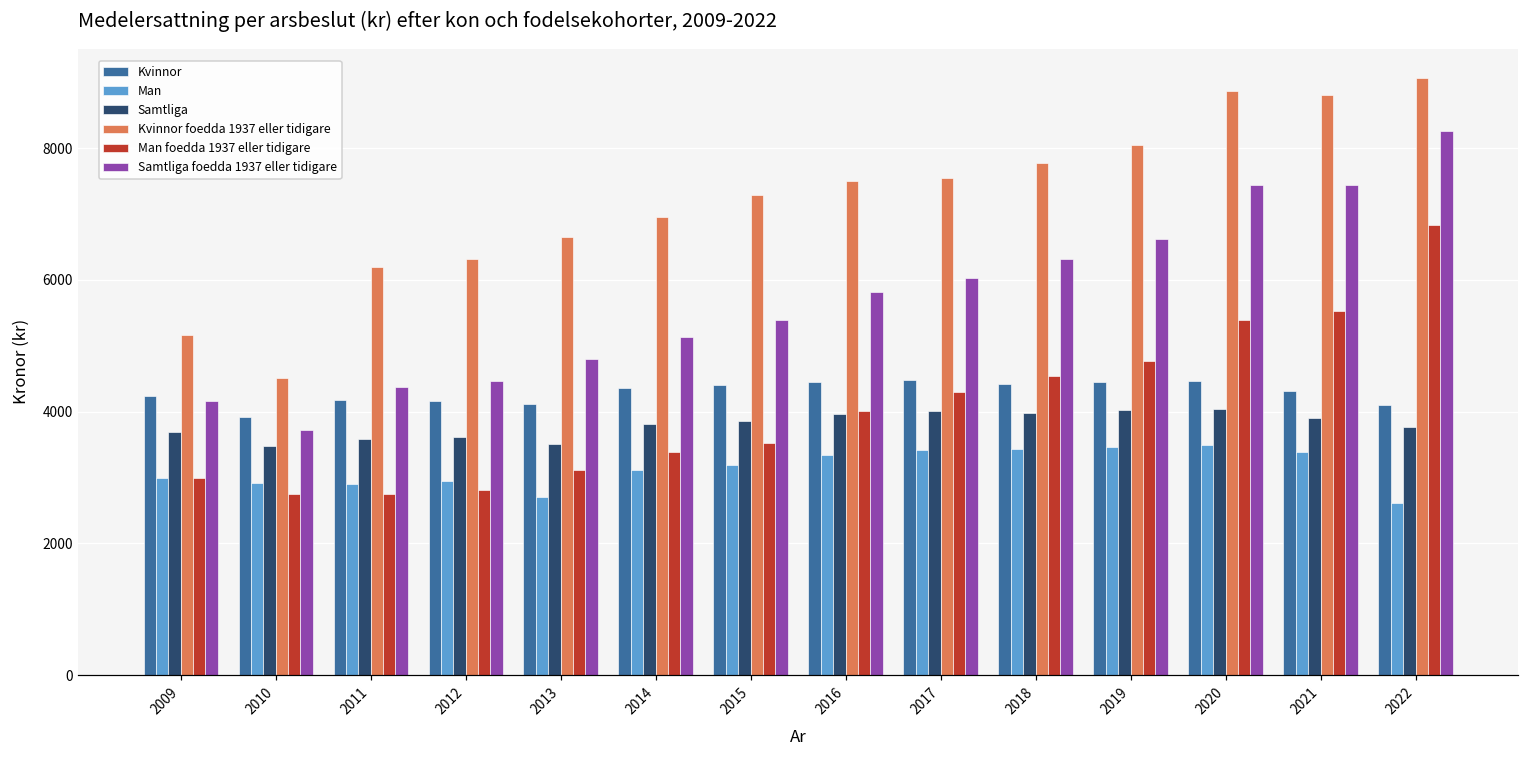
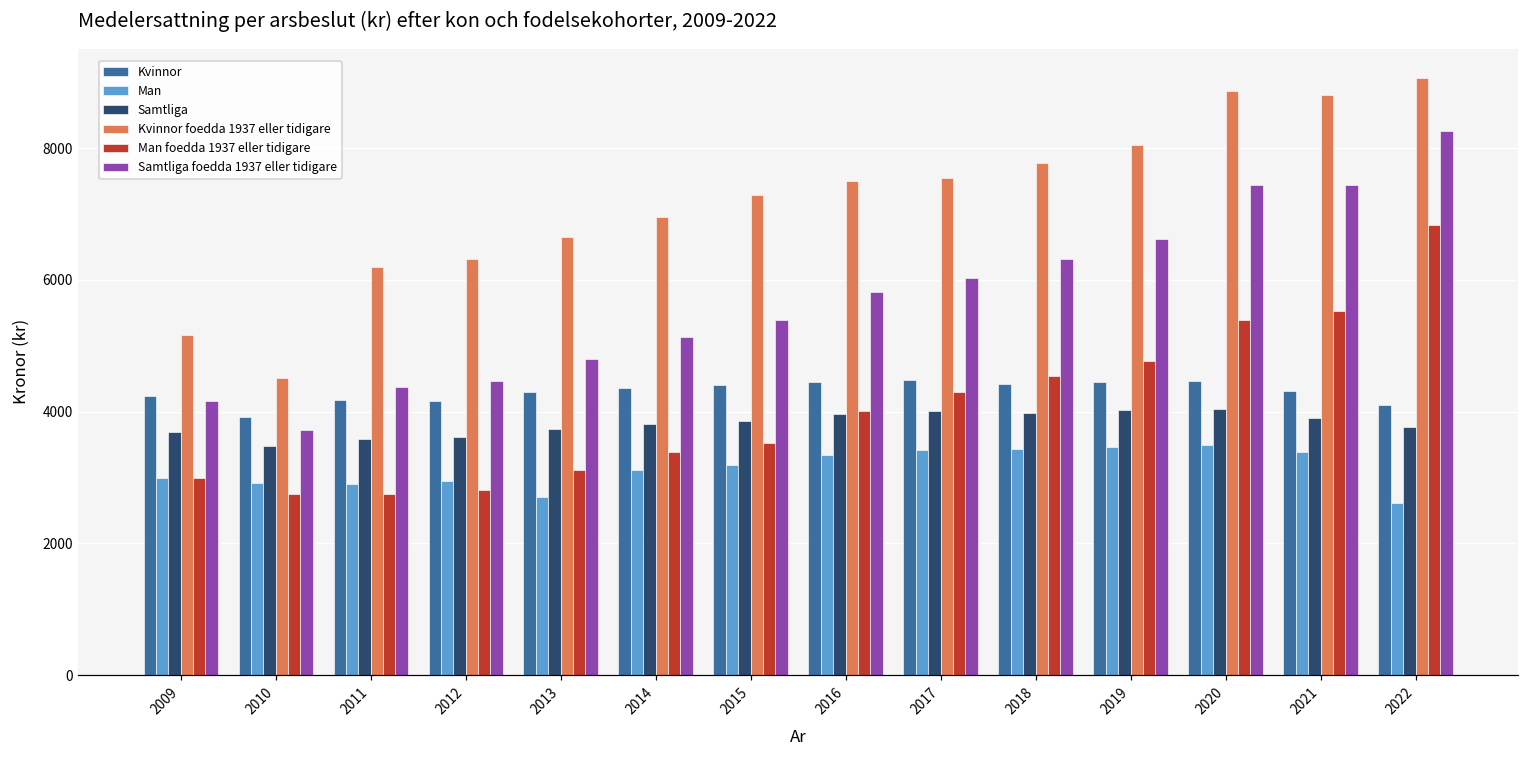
  {
    "Kvinnor": {
      "2009": 4200,
      "2010": 3900,
      "2011": 4200,
      "2012": 4200,
-     "2013": 4100,
+     "2013": 4300,
      "2014": 4400,
      "2015": 4400,
      "2016": 4500,
      "2017": 4500,
      "2018": 4400,
      "2019": 4500,
      "2020": 4500,
      "2021": 4300,
      "2022": 4100
    },
    "Man": {
      "2009": 3000,
      "2010": 2900,
      "2011": 2900,
      "2012": 3000,
      "2013": 2700,
      "2014": 3100,
      "2015": 3200,
      "2016": 3300,
      "2017": 3400,
      "2018": 3400,
      "2019": 3500,
      "2020": 3500,
      "2021": 3400,
      "2022": 2600
    },
    "Samtliga": {
      "2009": 3700,
      "2010": 3500,
      "2011": 3600,
      "2012": 3600,
-     "2013": 3500,
+     "2013": 3700,
      "2014": 3800,
      "2015": 3900,
      "2016": 4000,
      "2017": 4000,
      "2018": 4000,
      "2019": 4000,
      "2020": 4000,
      "2021": 3900,
      "2022": 3800
    },
    "Kvinnor foedda 1937 eller tidigare": {
      "2009": 5200,
      "2010": 4500,
      "2011": 6200,
      "2012": 6300,
      "2013": 6700,
      "2014": 7000,
      "2015": 7300,
      "2016": 7500,
      "2017": 7500,
      "2018": 7800,
      "2019": 8000,
      "2020": 8900,
      "2021": 8800,
      "2022": 9100
    },
    "Man foedda 1937 eller tidigare": {
      "2009": 3000,
      "2010": 2800,
      "2011": 2800,
      "2012": 2800,
      "2013": 3100,
      "2014": 3400,
      "2015": 3500,
      "2016": 4000,
      "2017": 4300,
      "2018": 4500,
      "2019": 4800,
      "2020": 5400,
      "2021": 5500,
      "2022": 6800
    },
    "Samtliga foedda 1937 eller tidigare": {
      "2009": 4200,
      "2010": 3700,
      "2011": 4400,
      "2012": 4500,
      "2013": 4800,
      "2014": 5100,
      "2015": 5400,
      "2016": 5800,
      "2017": 6000,
      "2018": 6300,
      "2019": 6600,
      "2020": 7400,
      "2021": 7400,
      "2022": 8300
    }
  }
